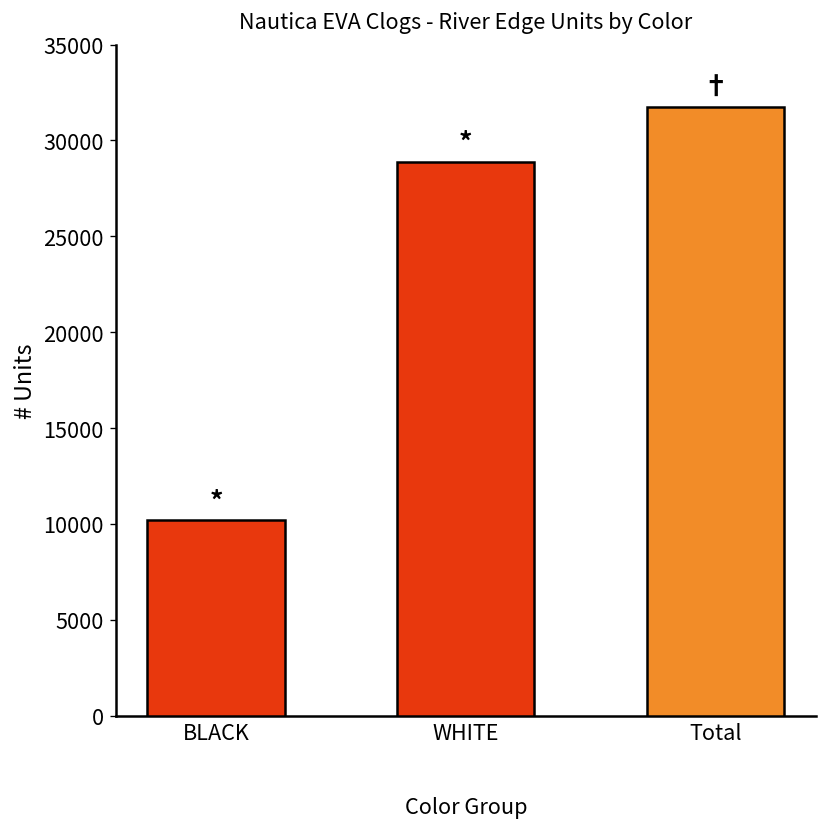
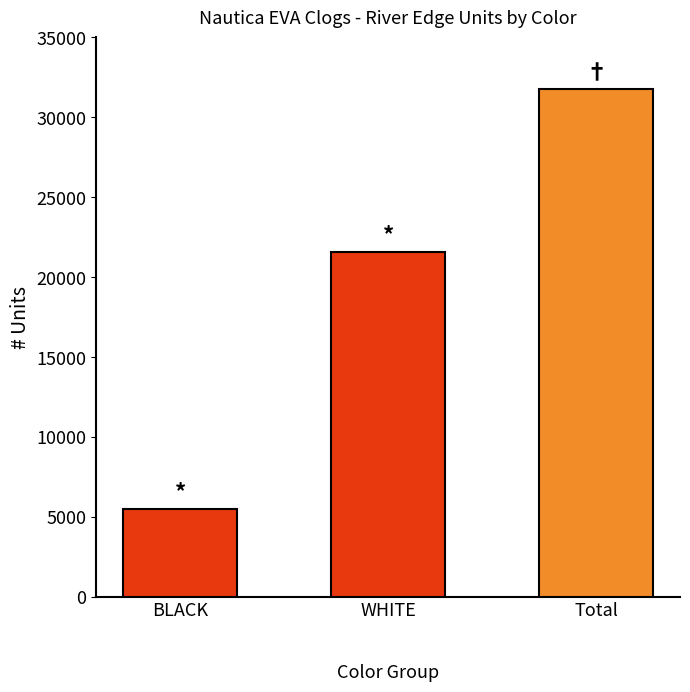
  {
-   "BLACK": 10200,
-   "WHITE": 28900,
+   "BLACK": 5500,
+   "WHITE": 21600,
    "Total": 31800
  }
